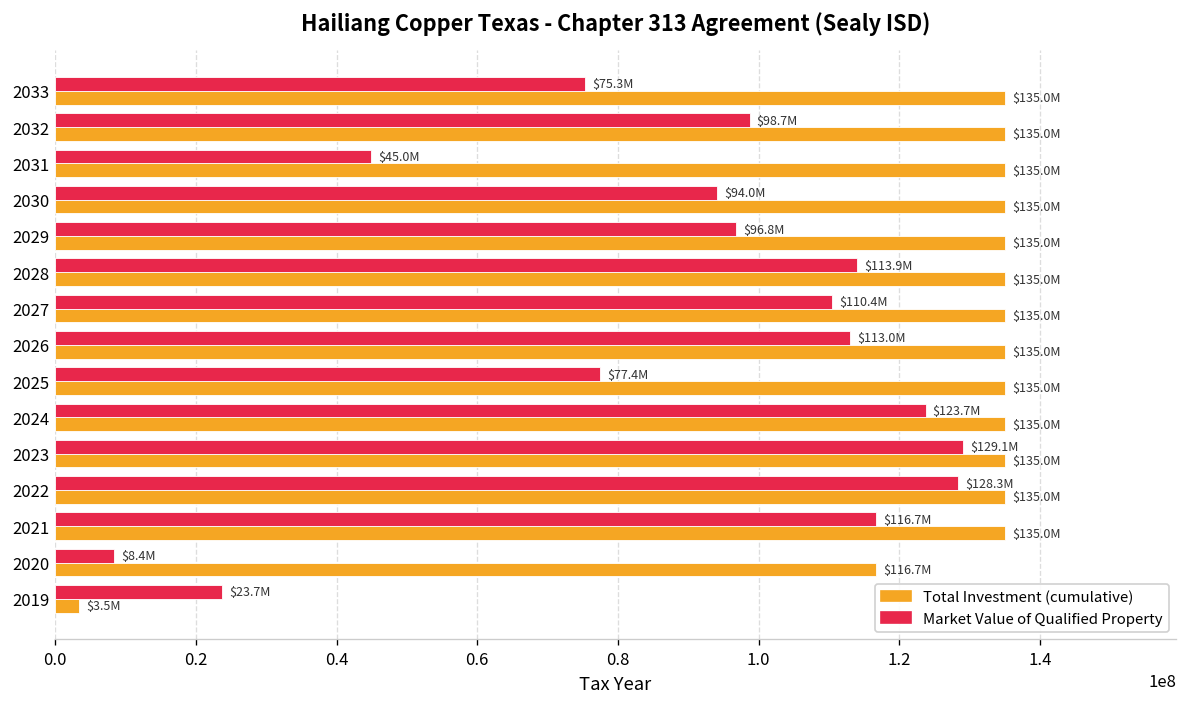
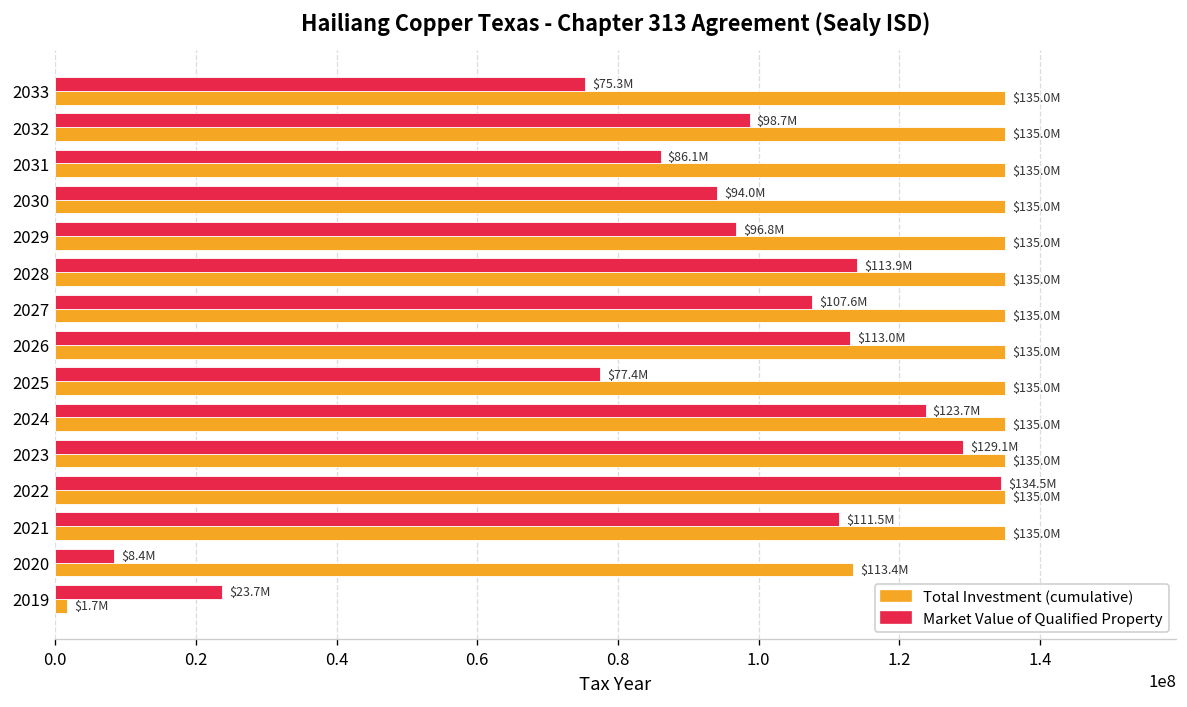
  {
    "Total Investment (cumulative)": {
      "2033": "$135.0M",
      "2032": "$135.0M",
      "2031": "$135.0M",
      "2030": "$135.0M",
      "2029": "$135.0M",
      "2028": "$135.0M",
      "2027": "$135.0M",
      "2026": "$135.0M",
      "2025": "$135.0M",
      "2024": "$135.0M",
      "2023": "$135.0M",
      "2022": "$135.0M",
      "2021": "$135.0M",
-     "2020": "$116.7M",
-     "2019": "$3.5M"
+     "2020": "$113.4M",
+     "2019": "$1.7M"
    },
    "Market Value of Qualified Property": {
      "2033": "$75.3M",
      "2032": "$98.7M",
-     "2031": "$45.0M",
+     "2031": "$86.1M",
      "2030": "$94.0M",
      "2029": "$96.8M",
      "2028": "$113.9M",
-     "2027": "$110.4M",
+     "2027": "$107.6M",
      "2026": "$113.0M",
      "2025": "$77.4M",
      "2024": "$123.7M",
      "2023": "$129.1M",
-     "2022": "$128.3M",
-     "2021": "$116.7M",
+     "2022": "$134.5M",
+     "2021": "$111.5M",
      "2020": "$8.4M",
      "2019": "$23.7M"
    }
  }
